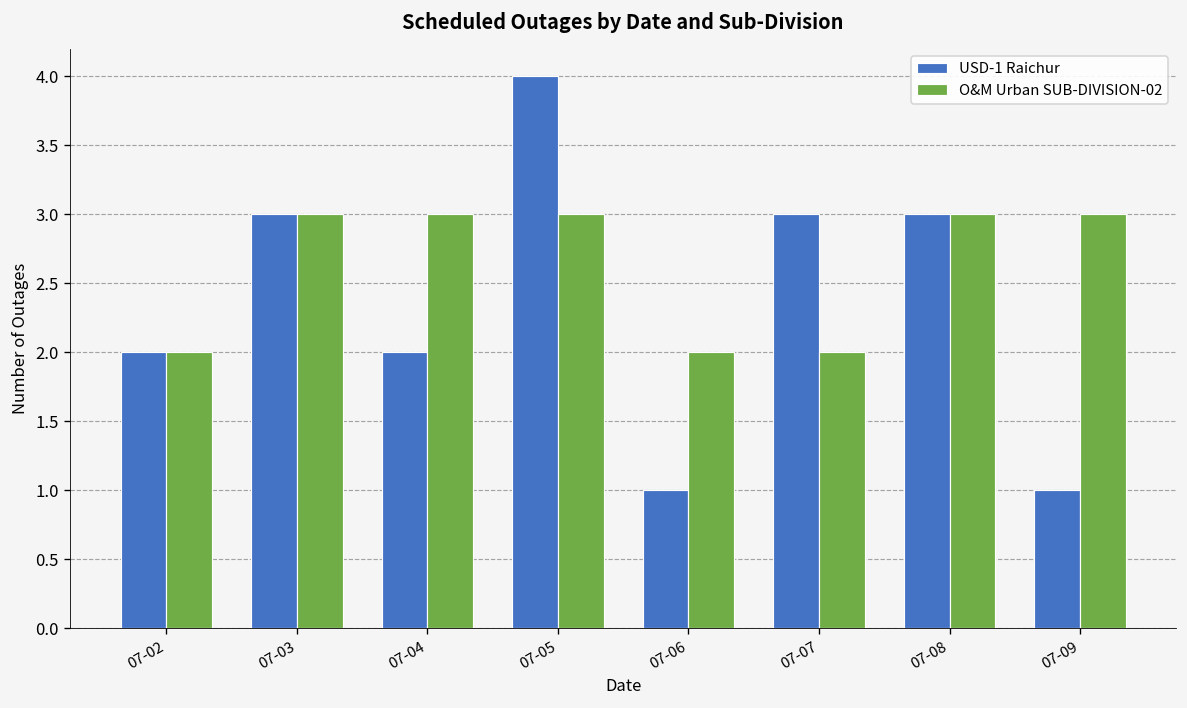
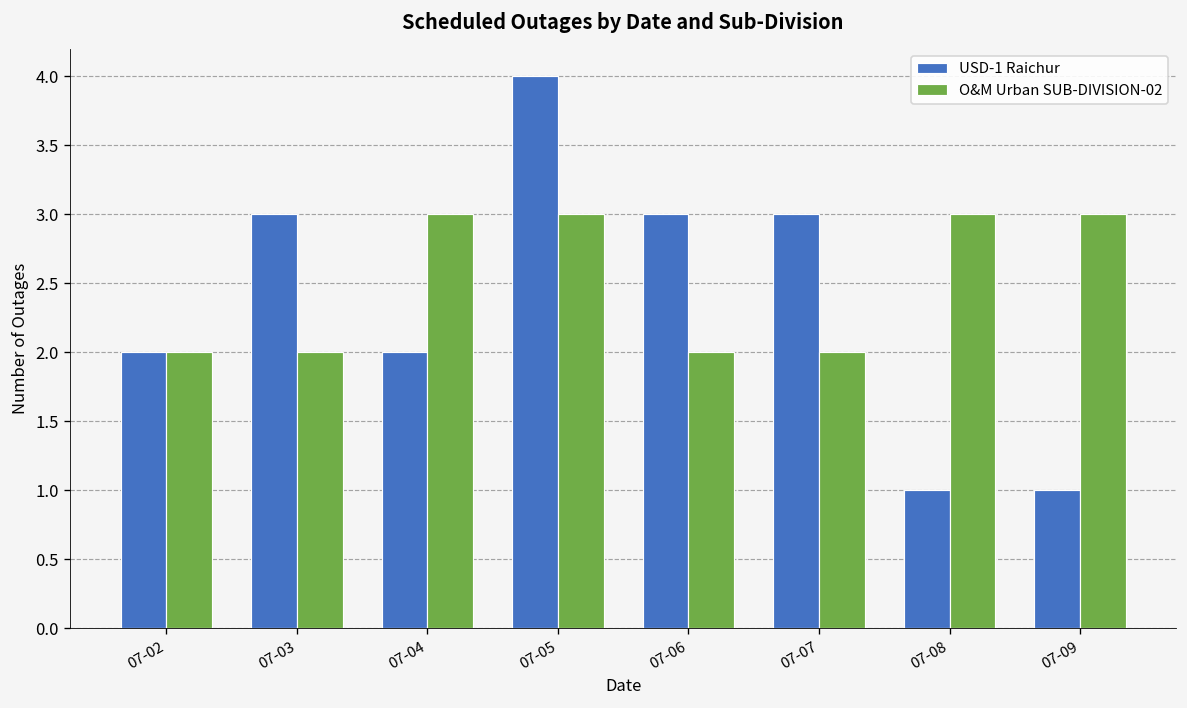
  {
    "USD-1 Raichur": {
      "07-02": 2,
      "07-03": 3,
      "07-04": 2,
      "07-05": 4,
-     "07-06": 1,
+     "07-06": 3,
      "07-07": 3,
-     "07-08": 3,
+     "07-08": 1,
      "07-09": 1
    },
    "O&M Urban SUB-DIVISION-02": {
      "07-02": 2,
-     "07-03": 3,
+     "07-03": 2,
      "07-04": 3,
      "07-05": 3,
      "07-06": 2,
      "07-07": 2,
      "07-08": 3,
      "07-09": 3
    }
  }
